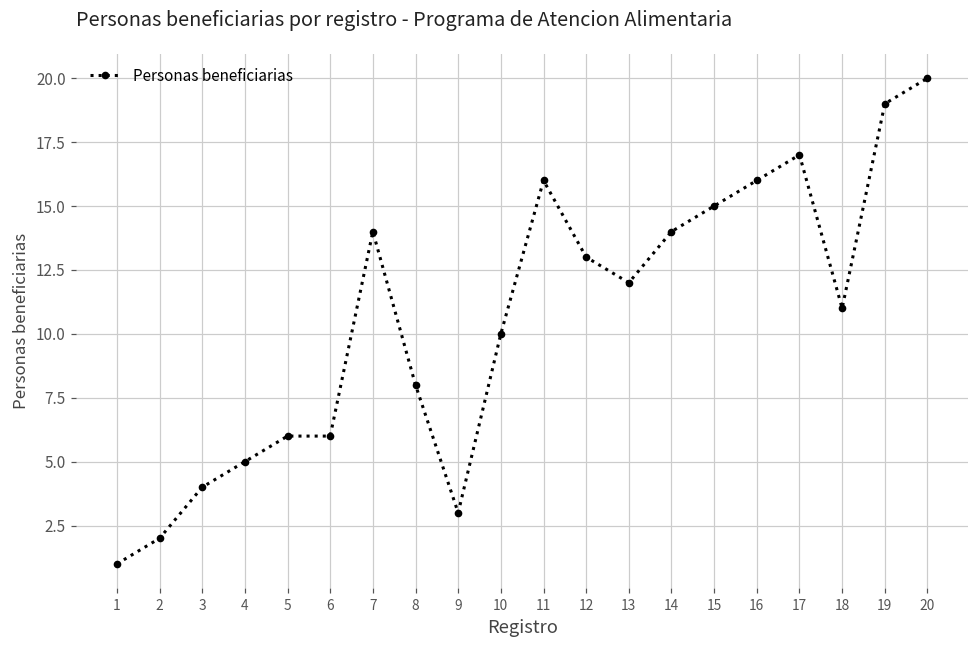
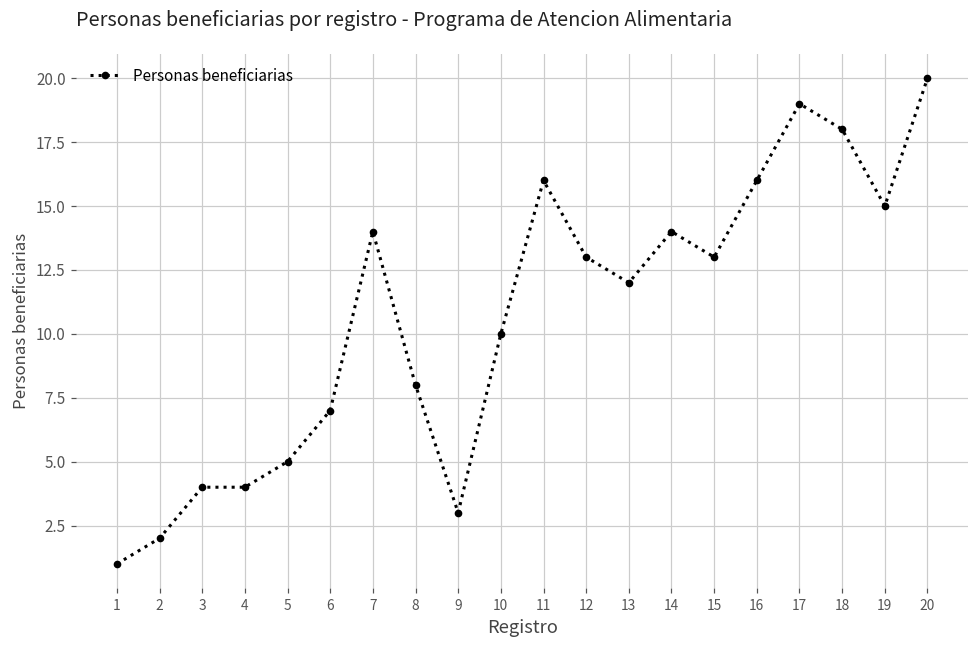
  {
    "1": 1,
    "2": 2,
    "3": 4,
-   "4": 5,
-   "5": 6,
-   "6": 6,
+   "4": 4,
+   "5": 5,
+   "6": 7,
    "7": 14,
    "8": 8,
    "9": 3,
    "10": 10,
    "11": 16,
    "12": 13,
    "13": 12,
    "14": 14,
-   "15": 15,
+   "15": 13,
    "16": 16,
-   "17": 17,
-   "18": 11,
-   "19": 19,
+   "17": 19,
+   "18": 18,
+   "19": 15,
    "20": 20
  }
